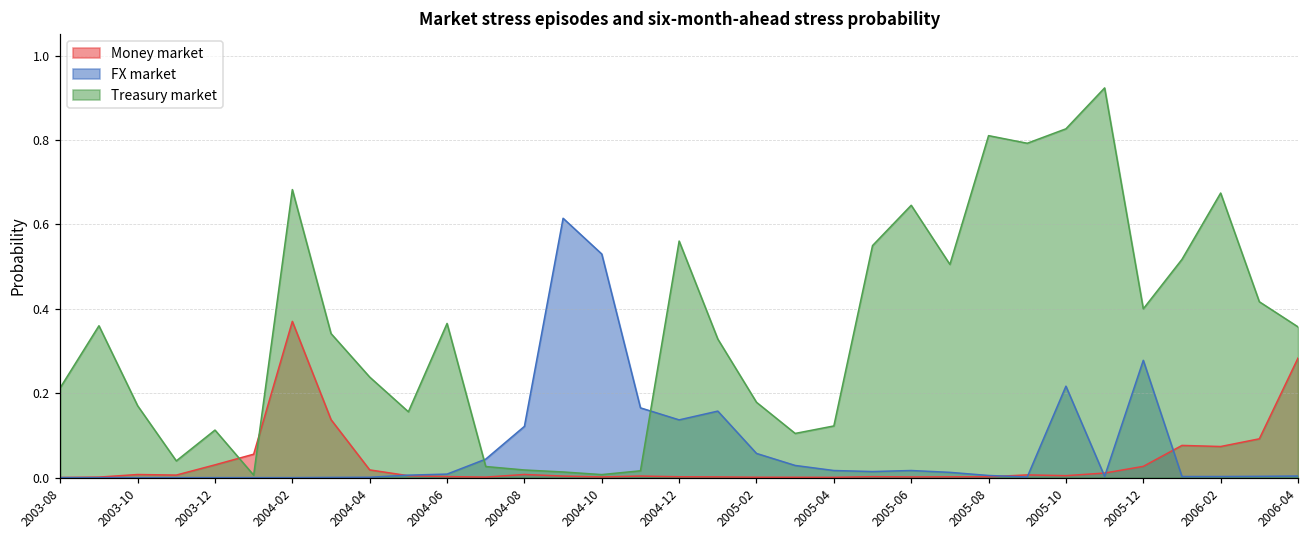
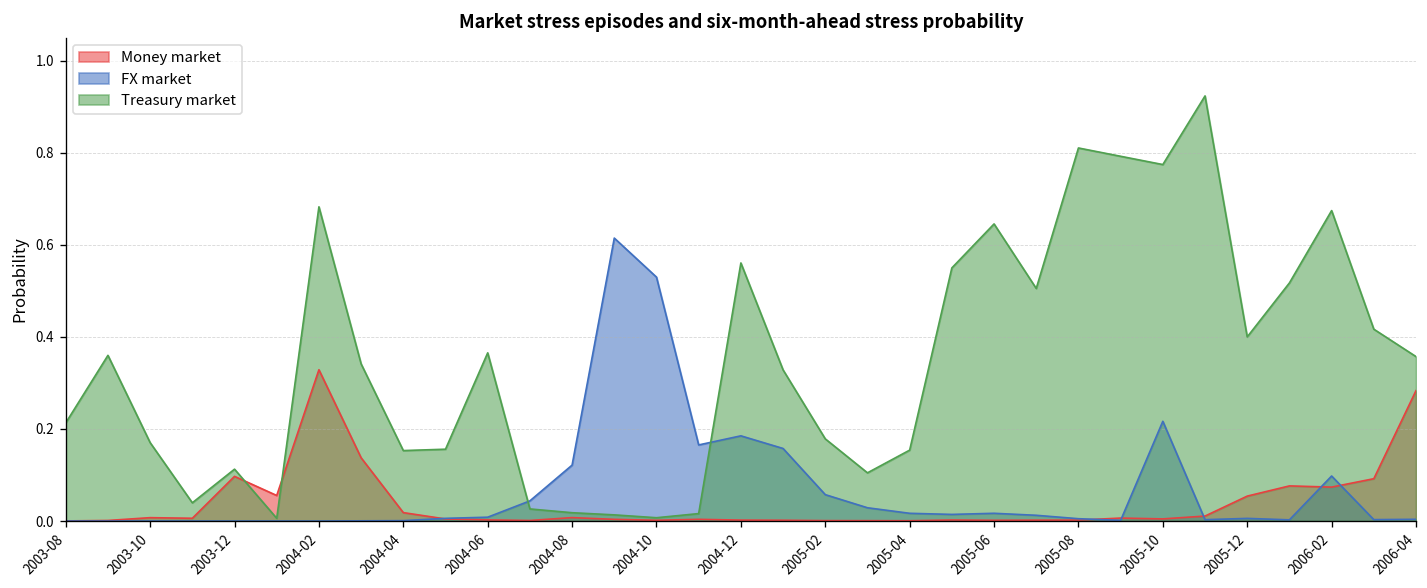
  {
    "Money market": {
      "2003-10": 0.01,
-     "2003-12": 0.03,
-     "2004-02": 0.37,
+     "2003-12": 0.10,
+     "2004-02": 0.33,
      "2004-04": 0.02,
      "2004-08": 0.01,
      "2004-12": 0.00,
      "2005-02": 0.00,
      "2005-04": 0.00,
      "2005-06": 0.00,
      "2005-10": 0.00,
-     "2005-12": 0.03,
+     "2005-12": 0.05,
      "2006-02": 0.07,
      "2006-04": 0.28
    },
    "FX market": {
      "2003-10": 0.00,
      "2003-12": 0.00,
      "2004-02": 0.00,
      "2004-04": 0.00,
      "2004-08": 0.12,
      "2004-10": 0.53,
-     "2004-12": 0.14,
+     "2004-12": 0.19,
      "2005-02": 0.06,
      "2005-04": 0.02,
      "2005-06": 0.02,
      "2005-10": 0.22,
-     "2005-12": 0.28,
-     "2006-02": 0.00,
+     "2005-12": 0.01,
+     "2006-02": 0.10,
      "2006-04": 0.00
    },
    "Treasury market": {
      "2003-08": 0.21,
      "2003-10": 0.17,
      "2003-12": 0.11,
      "2004-02": 0.68,
-     "2004-04": 0.24,
+     "2004-04": 0.15,
      "2004-06": 0.37,
      "2004-08": 0.02,
      "2004-12": 0.56,
      "2005-02": 0.18,
-     "2005-04": 0.12,
+     "2005-04": 0.15,
      "2005-06": 0.65,
      "2005-08": 0.81,
-     "2005-10": 0.83,
+     "2005-10": 0.77,
      "2005-12": 0.40,
      "2006-02": 0.67,
      "2006-04": 0.36
    }
  }
